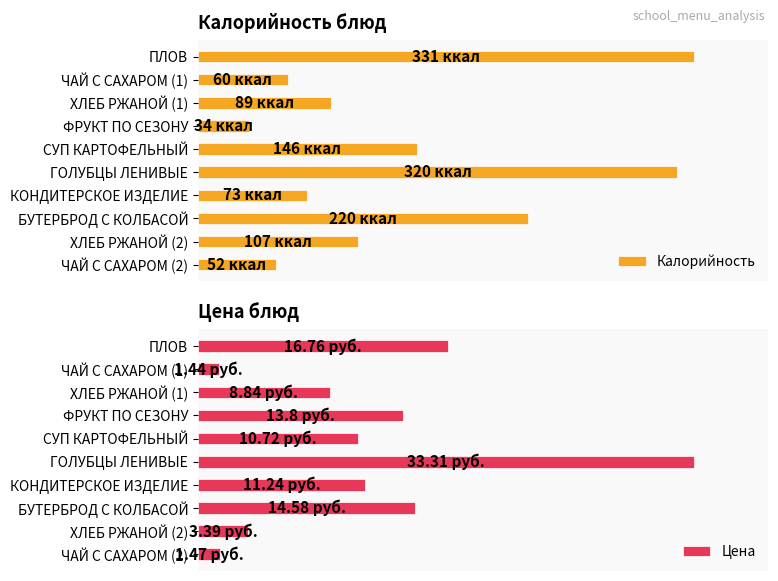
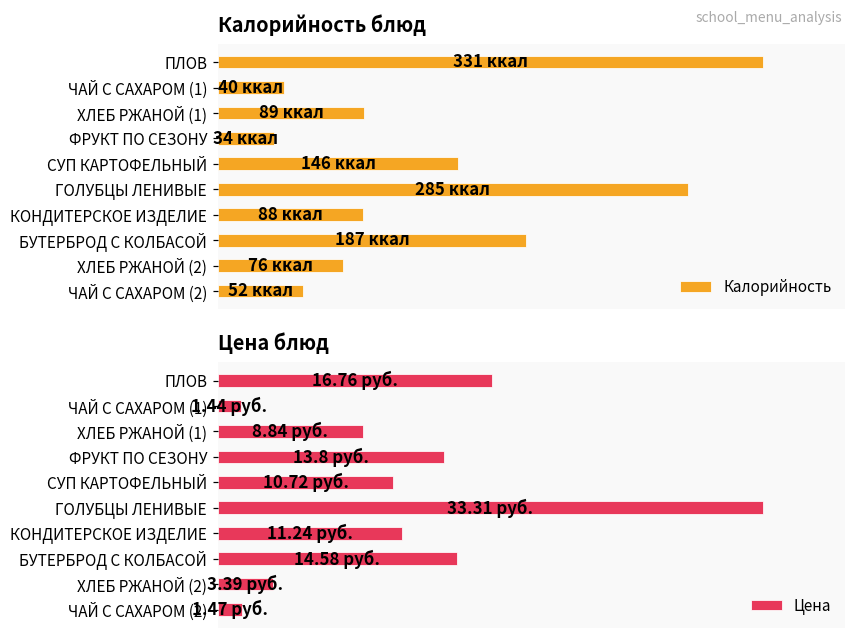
  {
    "Калорийность блюд": {
-     "ЧАЙ С САХАРОМ (1)": 60,
-     "ГОЛУБЦЫ ЛЕНИВЫЕ": 320,
-     "КОНДИТЕРСКОЕ ИЗДЕЛИЕ": 73,
-     "БУТЕРБРОД С КОЛБАСОЙ": 220,
-     "ХЛЕБ РЖАНОЙ (2)": 107
+     "ЧАЙ С САХАРОМ (1)": 40,
+     "ГОЛУБЦЫ ЛЕНИВЫЕ": 285,
+     "КОНДИТЕРСКОЕ ИЗДЕЛИЕ": 88,
+     "БУТЕРБРОД С КОЛБАСОЙ": 187,
+     "ХЛЕБ РЖАНОЙ (2)": 76
    }
  }
